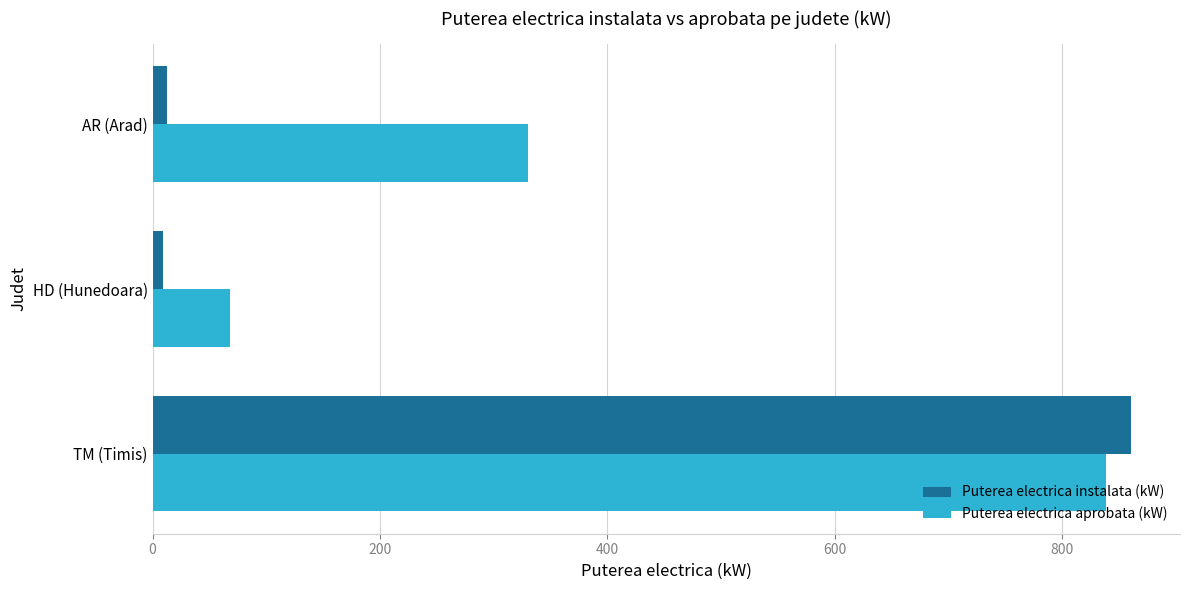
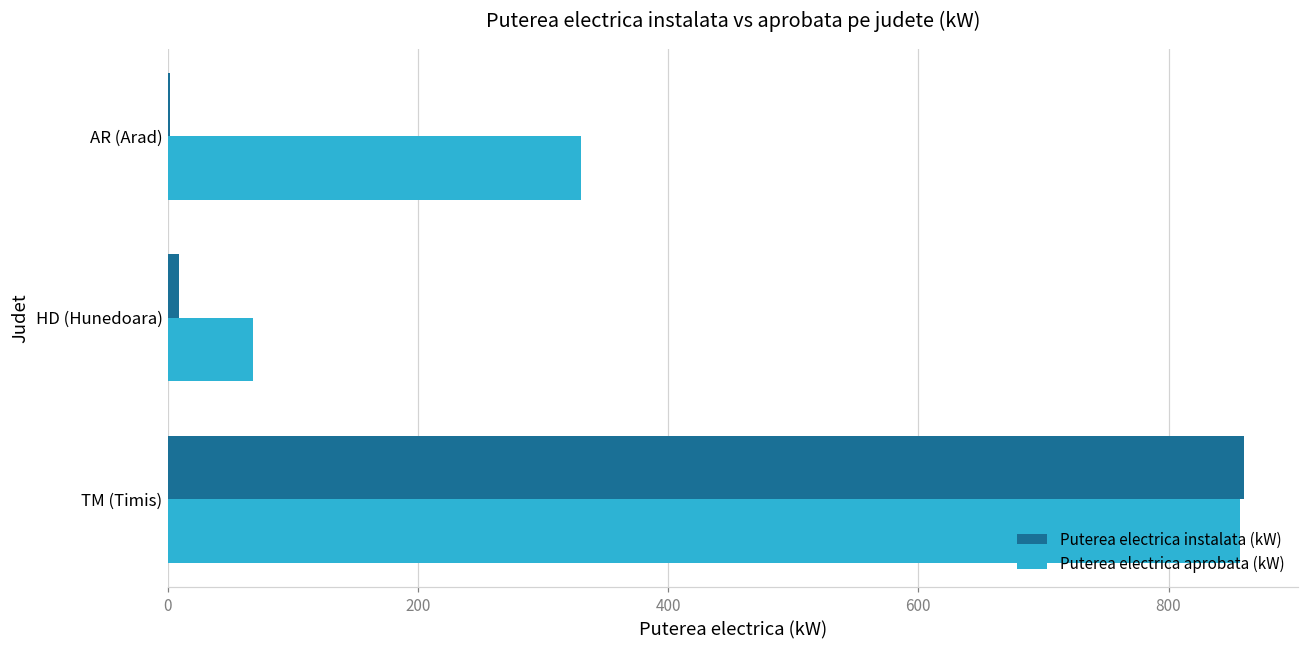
  {
    "Puterea electrica instalata (kW)": {
-     "AR (Arad)": 13,
+     "AR (Arad)": 1,
      "HD (Hunedoara)": 9,
      "TM (Timis)": 861
    },
    "Puterea electrica aprobata (kW)": {
      "AR (Arad)": 330,
      "HD (Hunedoara)": 68,
-     "TM (Timis)": 838
+     "TM (Timis)": 857
    }
  }
